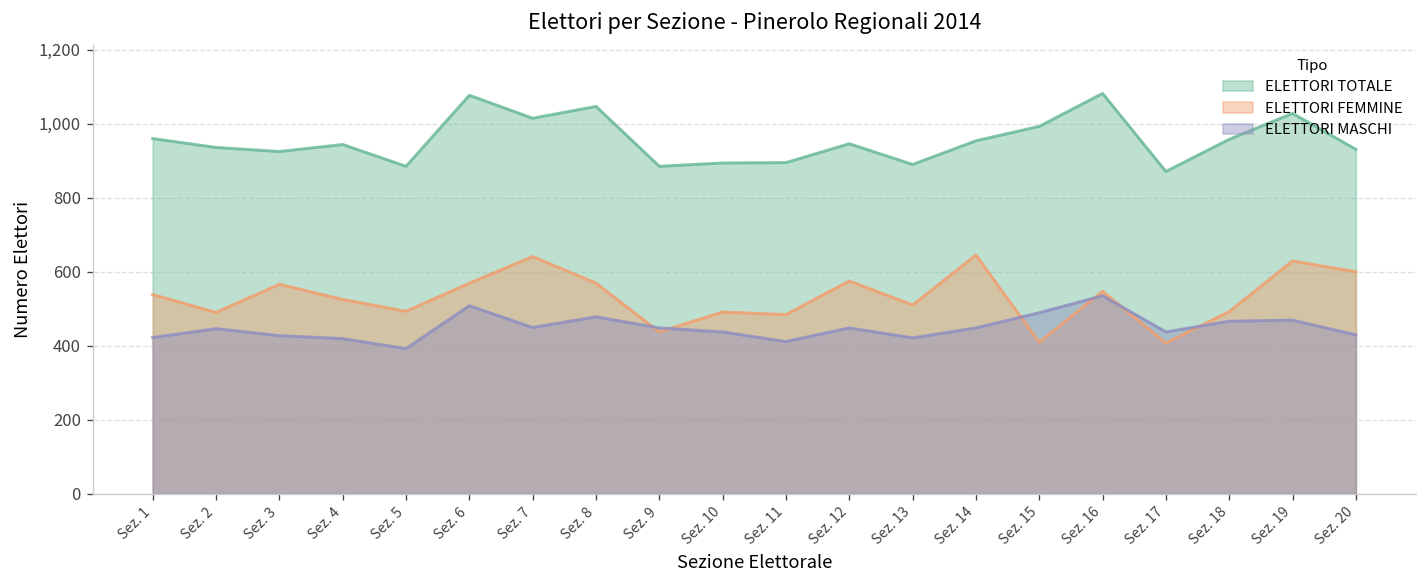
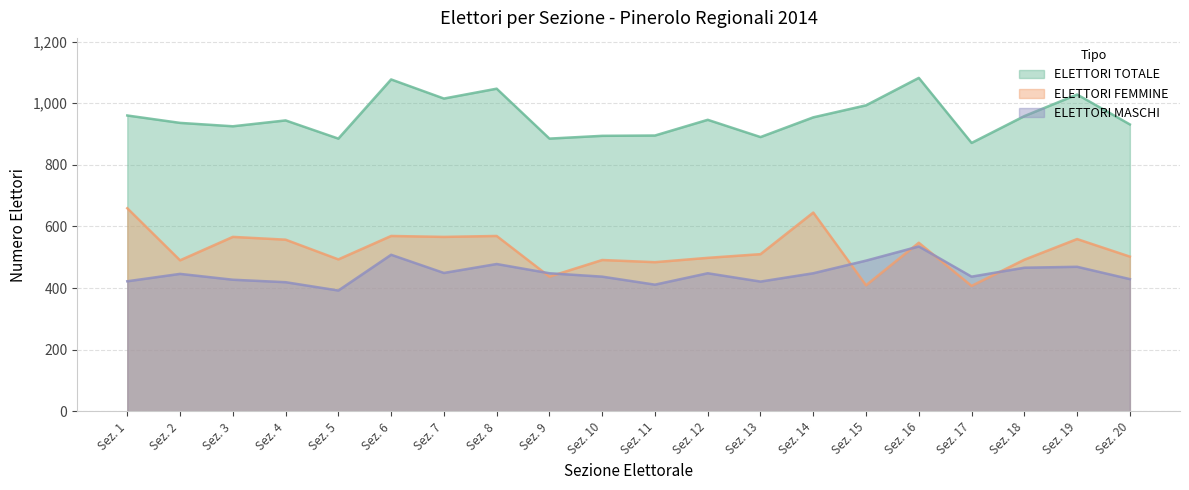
  {
    "ELETTORI FEMMINE": {
-     "Sez. 1": 540,
+     "Sez. 1": 660,
      "Sez. 2": 490,
      "Sez. 3": 570,
-     "Sez. 4": 530,
+     "Sez. 4": 560,
      "Sez. 5": 490,
      "Sez. 6": 570,
-     "Sez. 7": 640,
+     "Sez. 7": 570,
      "Sez. 8": 570,
      "Sez. 9": 440,
      "Sez. 10": 490,
      "Sez. 11": 480,
-     "Sez. 12": 580,
+     "Sez. 12": 500,
      "Sez. 13": 510,
      "Sez. 14": 650,
      "Sez. 15": 410,
      "Sez. 16": 550,
      "Sez. 17": 410,
      "Sez. 18": 490,
-     "Sez. 19": 630,
-     "Sez. 20": 600
+     "Sez. 19": 560,
+     "Sez. 20": 500
    }
  }
